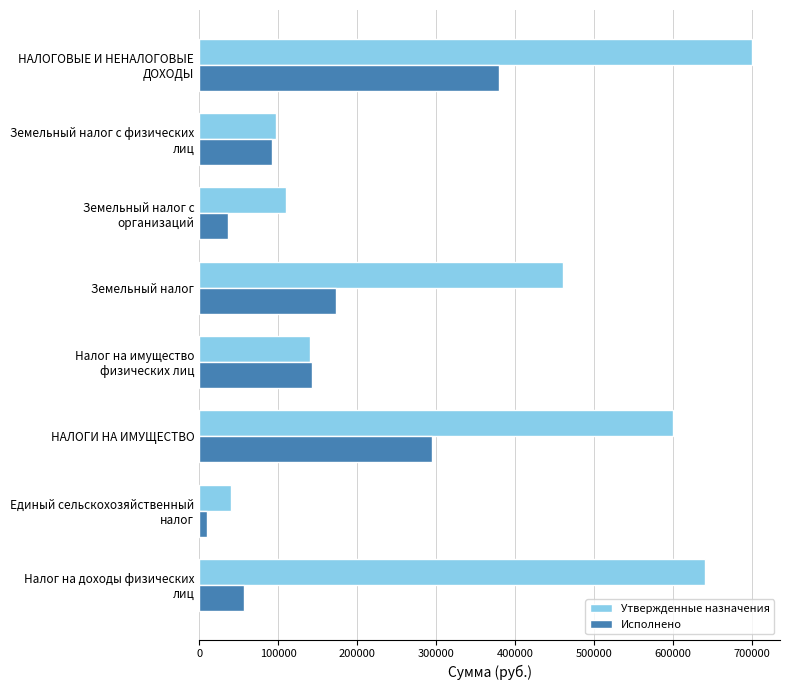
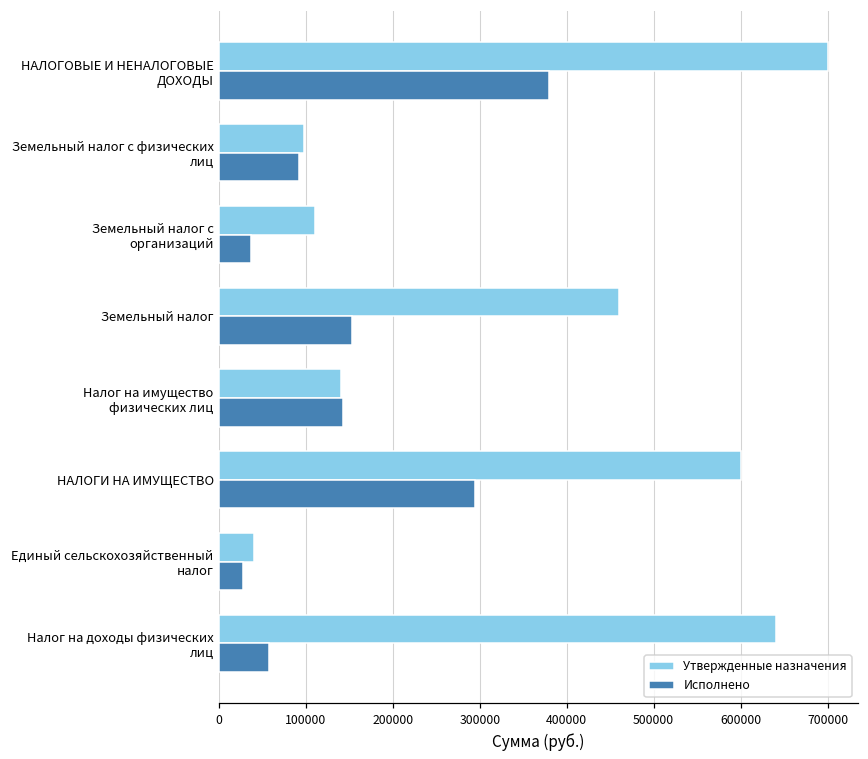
  {
    "Утвержденные назначения": {
      "НАЛОГОВЫЕ И НЕНАЛОГОВЫЕ ДОХОДЫ": 700000,
      "Земельный налог с физических лиц": 100000,
      "Земельный налог с организаций": 110000,
      "Земельный налог": 460000,
      "Налог на имущество физических лиц": 140000,
      "НАЛОГИ НА ИМУЩЕСТВО": 600000,
      "Единый сельскохозяйственный налог": 40000,
      "Налог на доходы физических лиц": 640000
    },
    "Исполнено": {
      "НАЛОГОВЫЕ И НЕНАЛОГОВЫЕ ДОХОДЫ": 380000,
      "Земельный налог с физических лиц": 90000,
      "Земельный налог с организаций": 40000,
-     "Земельный налог": 170000,
+     "Земельный налог": 150000,
      "Налог на имущество физических лиц": 140000,
      "НАЛОГИ НА ИМУЩЕСТВО": 290000,
-     "Единый сельскохозяйственный налог": 10000,
+     "Единый сельскохозяйственный налог": 30000,
      "Налог на доходы физических лиц": 60000
    }
  }
